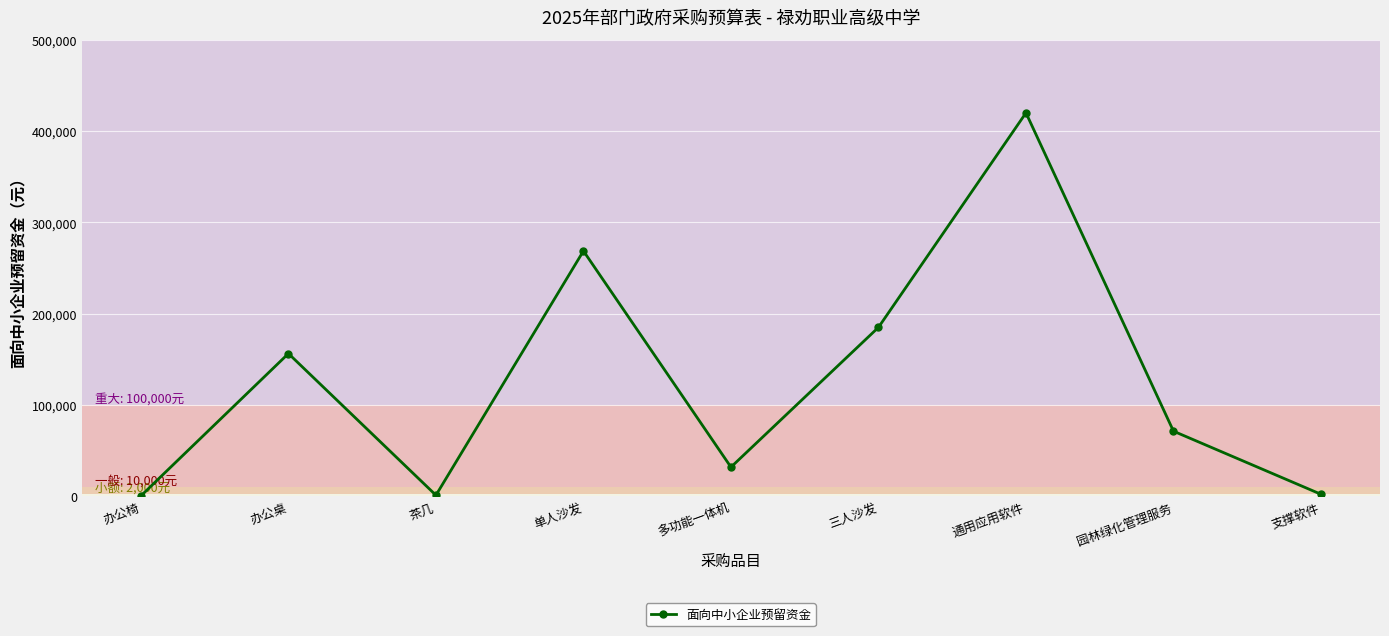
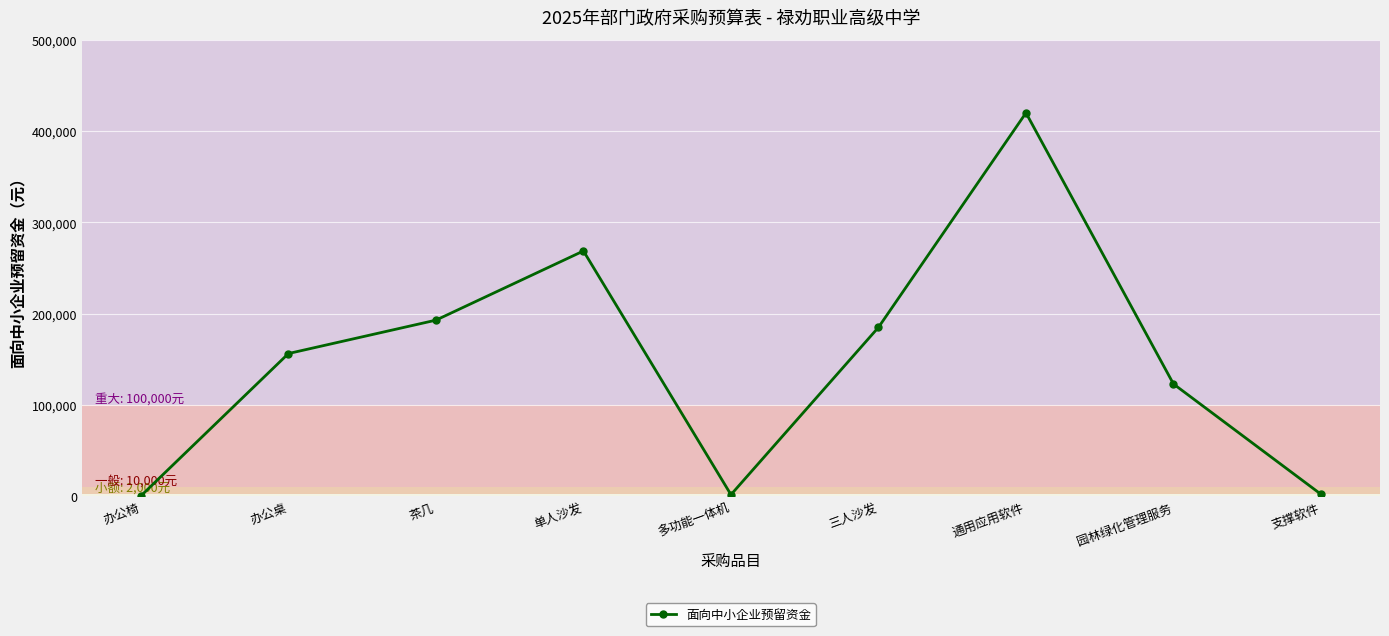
  {
    "办公桌": "160,000",
-   "茶几": "0",
+   "茶几": "190,000",
    "单人沙发": "270,000",
-   "多功能一体机": "30,000",
+   "多功能一体机": "0",
    "三人沙发": "190,000",
    "通用应用软件": "420,000",
-   "园林绿化管理服务": "70,000",
+   "园林绿化管理服务": "120,000",
    "支撑软件": "0"
  }
